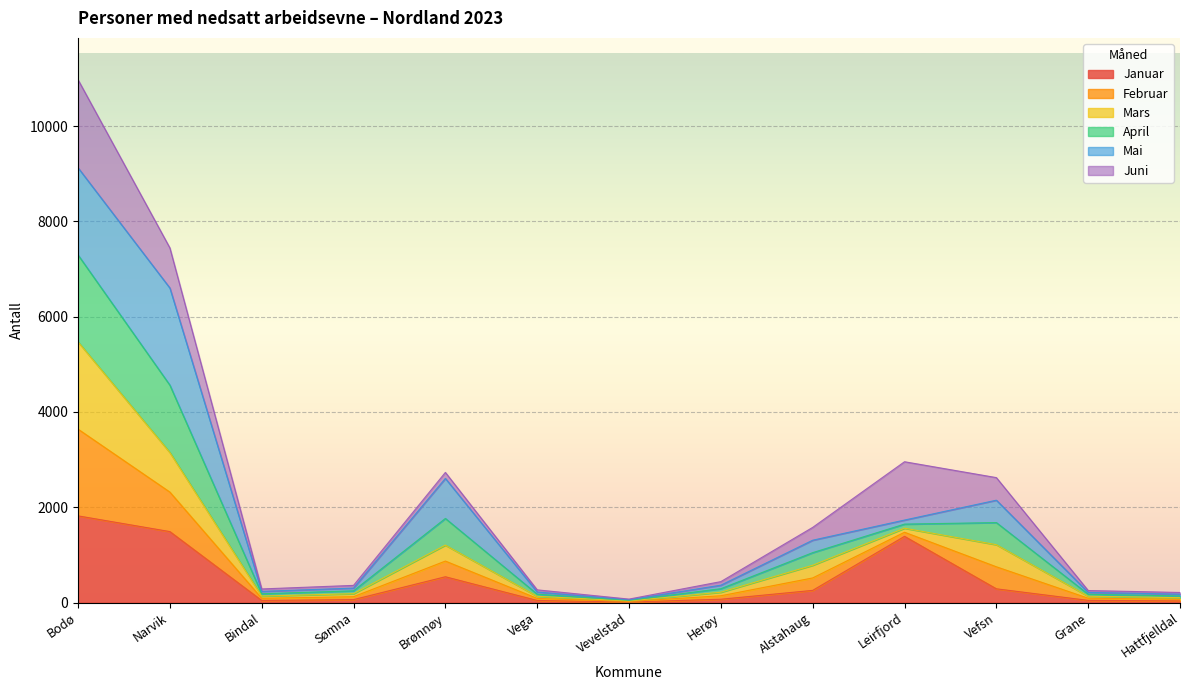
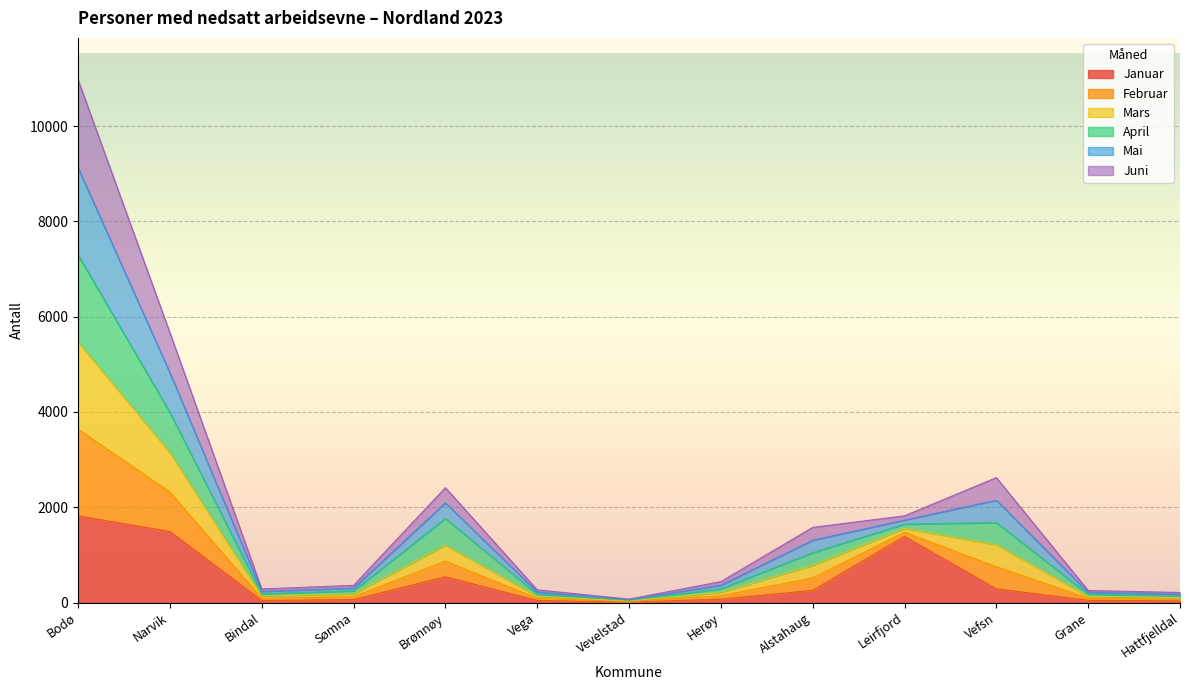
  {
    "Januar": {
      "Bodø": 1800,
      "Narvik": 1500,
      "Sømna": 100,
      "Brønnøy": 500,
      "Herøy": 100,
      "Alstahaug": 300,
      "Leirfjord": 1400,
      "Vefsn": 300
    },
    "April": {
      "Bodø": 1800,
-     "Narvik": 1400,
+     "Narvik": 800,
      "Sømna": 100,
      "Brønnøy": 600,
      "Herøy": 100,
      "Alstahaug": 300,
      "Leirfjord": 100,
      "Vefsn": 500
    },
    "Mai": {
      "Bodø": 1800,
-     "Narvik": 2000,
+     "Narvik": 800,
      "Sømna": 100,
-     "Brønnøy": 800,
+     "Brønnøy": 300,
      "Herøy": 100,
      "Alstahaug": 300,
      "Leirfjord": 100,
      "Vefsn": 500
    },
    "Juni": {
      "Bodø": 1800,
      "Narvik": 800,
      "Sømna": 100,
-     "Brønnøy": 100,
+     "Brønnøy": 300,
      "Herøy": 100,
      "Alstahaug": 300,
-     "Leirfjord": 1200,
+     "Leirfjord": 100,
      "Vefsn": 500
    }
  }
